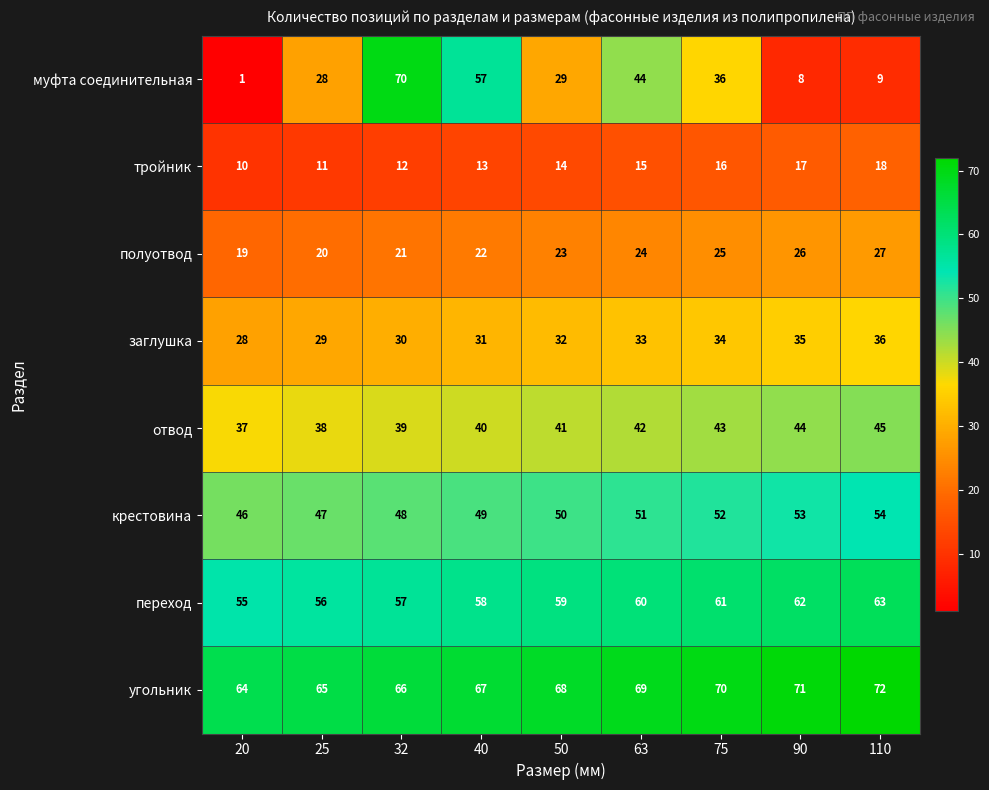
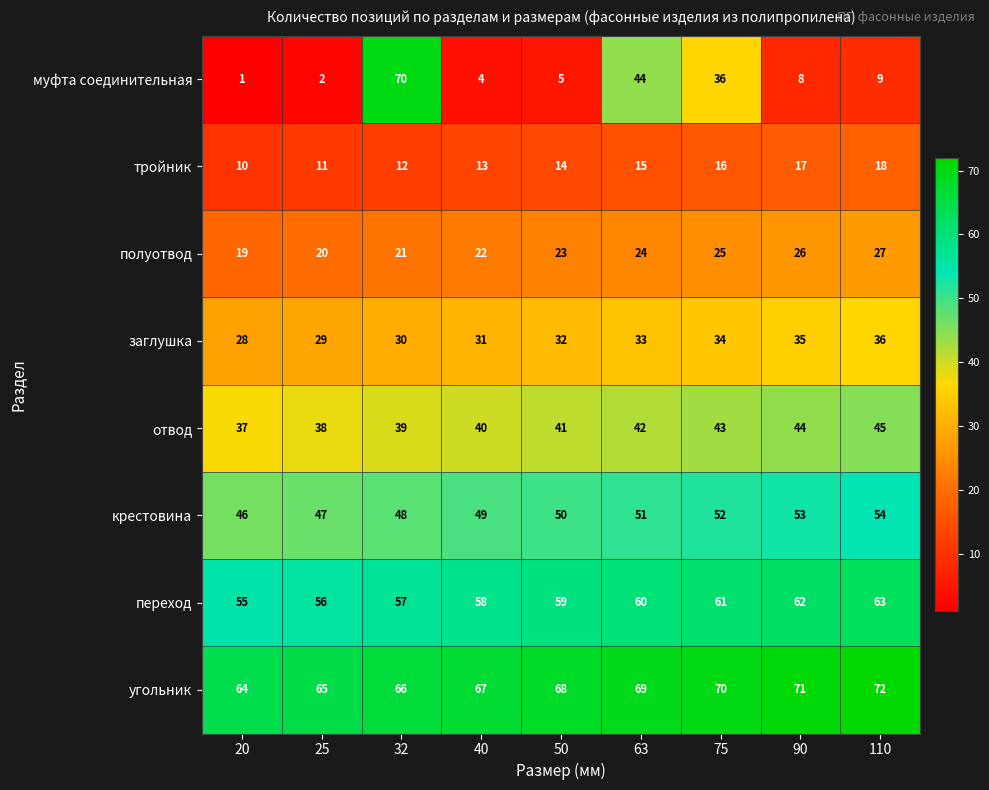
  {
    "муфта соединительная": {
      "20": 1,
-     "25": 28,
+     "25": 2,
      "32": 70,
-     "40": 57,
-     "50": 29,
+     "40": 4,
+     "50": 5,
      "63": 44,
      "75": 36,
      "90": 8,
      "110": 9
    },
    "тройник": {
      "20": 10,
      "25": 11,
      "32": 12,
      "40": 13,
      "50": 14,
      "63": 15,
      "75": 16,
      "90": 17,
      "110": 18
    },
    "полуотвод": {
      "20": 19,
      "25": 20,
      "32": 21,
      "40": 22,
      "50": 23,
      "63": 24,
      "75": 25,
      "90": 26,
      "110": 27
    },
    "заглушка": {
      "20": 28,
      "25": 29,
      "32": 30,
      "40": 31,
      "50": 32,
      "63": 33,
      "75": 34,
      "90": 35,
      "110": 36
    },
    "отвод": {
      "20": 37,
      "25": 38,
      "32": 39,
      "40": 40,
      "50": 41,
      "63": 42,
      "75": 43,
      "90": 44,
      "110": 45
    },
    "крестовина": {
      "20": 46,
      "25": 47,
      "32": 48,
      "40": 49,
      "50": 50,
      "63": 51,
      "75": 52,
      "90": 53,
      "110": 54
    },
    "переход": {
      "20": 55,
      "25": 56,
      "32": 57,
      "40": 58,
      "50": 59,
      "63": 60,
      "75": 61,
      "90": 62,
      "110": 63
    },
    "угольник": {
      "20": 64,
      "25": 65,
      "32": 66,
      "40": 67,
      "50": 68,
      "63": 69,
      "75": 70,
      "90": 71,
      "110": 72
    }
  }
